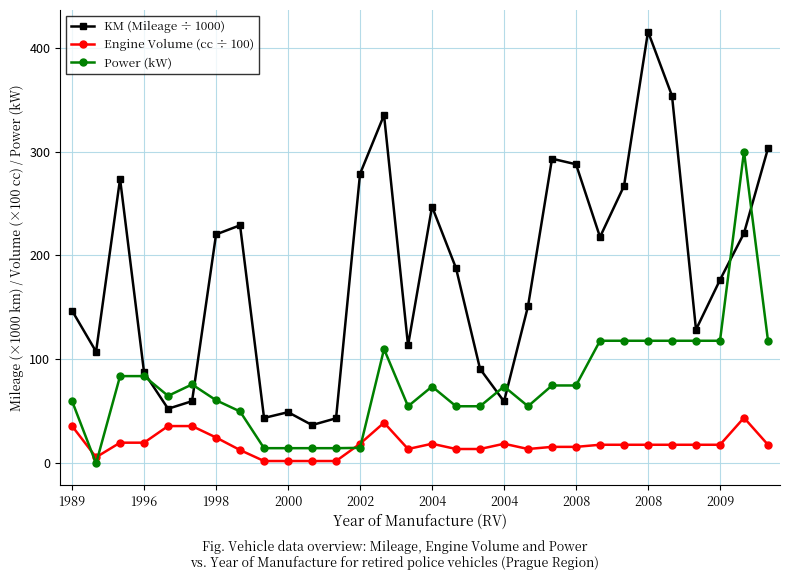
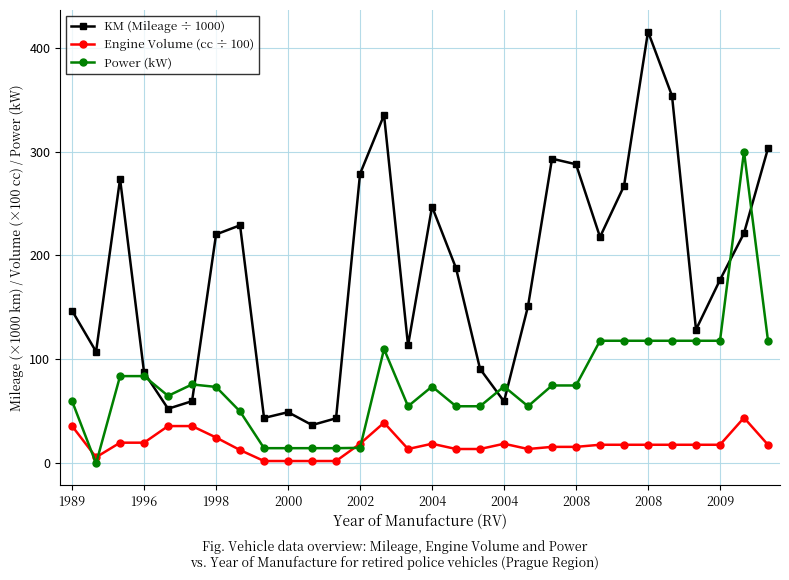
  {
    "KM (Mileage ÷ 1000)": {
      "1989": 147,
      "1998": 220,
      "2002": 279
    },
    "Engine Volume (cc ÷ 100)": {
      "1989": 36,
      "1998": 25,
      "2002": 19
    },
    "Power (kW)": {
      "1989": 60,
-     "1998": 61,
+     "1998": 74,
      "2002": 15
    }
  }
